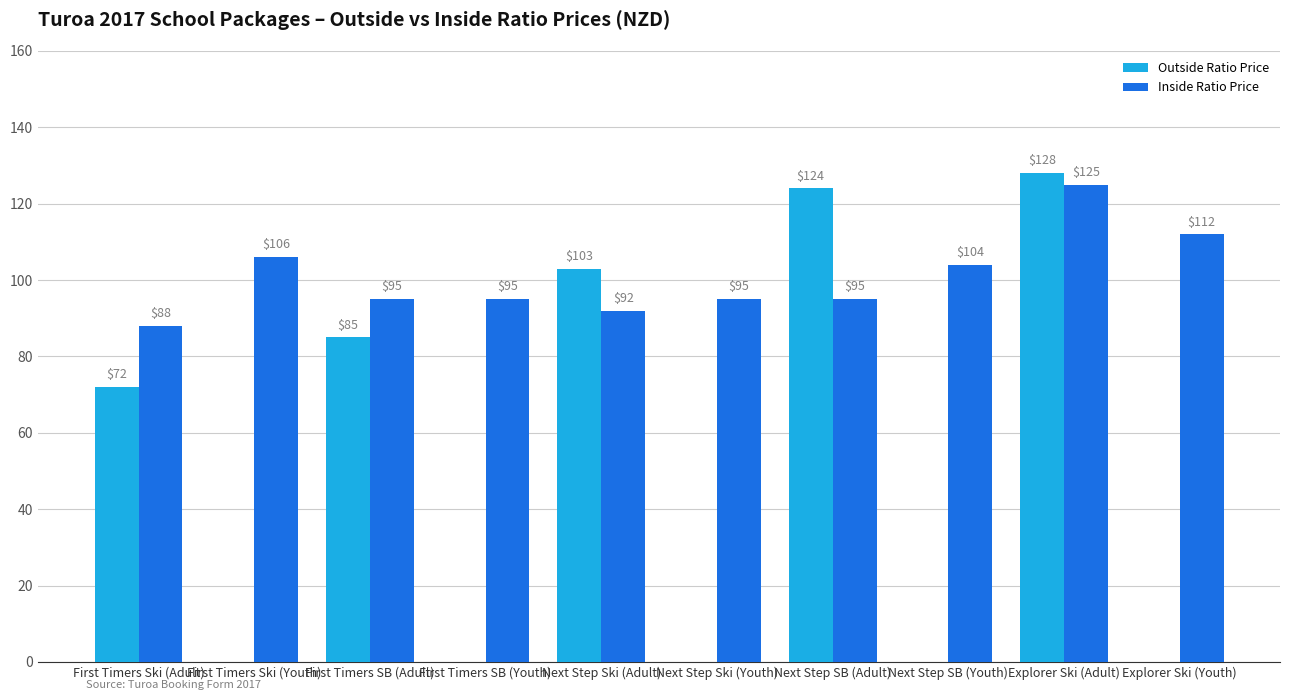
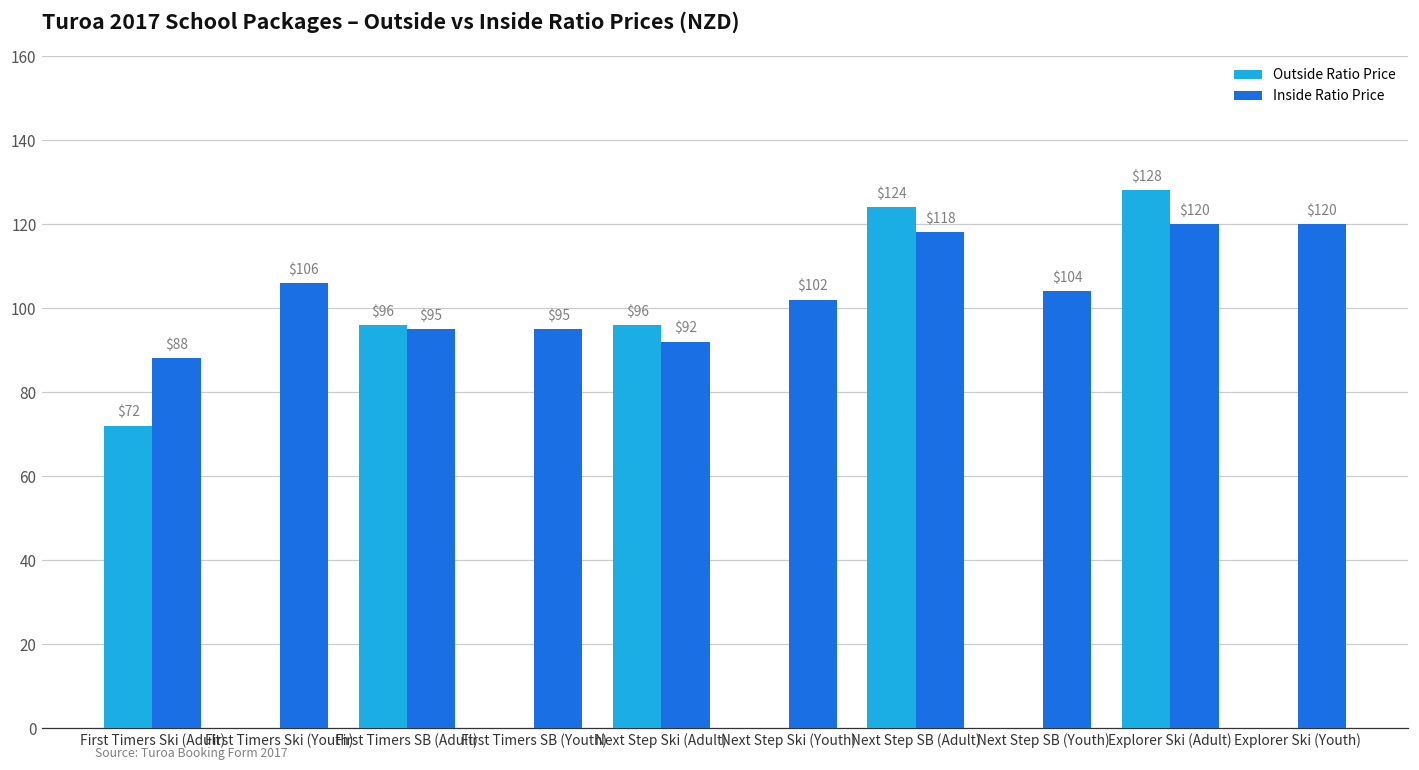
  {
    "Outside Ratio Price": {
      "First Timers Ski (Adult)": "$72",
-     "First Timers SB (Adult)": "$85",
-     "Next Step Ski (Adult)": "$103",
+     "First Timers SB (Adult)": "$96",
+     "Next Step Ski (Adult)": "$96",
      "Next Step SB (Adult)": "$124",
      "Explorer Ski (Adult)": "$128"
    },
    "Inside Ratio Price": {
      "First Timers Ski (Adult)": "$88",
      "First Timers Ski (Youth)": "$106",
      "First Timers SB (Adult)": "$95",
      "First Timers SB (Youth)": "$95",
      "Next Step Ski (Adult)": "$92",
-     "Next Step Ski (Youth)": "$95",
-     "Next Step SB (Adult)": "$95",
+     "Next Step Ski (Youth)": "$102",
+     "Next Step SB (Adult)": "$118",
      "Next Step SB (Youth)": "$104",
-     "Explorer Ski (Adult)": "$125",
-     "Explorer Ski (Youth)": "$112"
+     "Explorer Ski (Adult)": "$120",
+     "Explorer Ski (Youth)": "$120"
    }
  }
